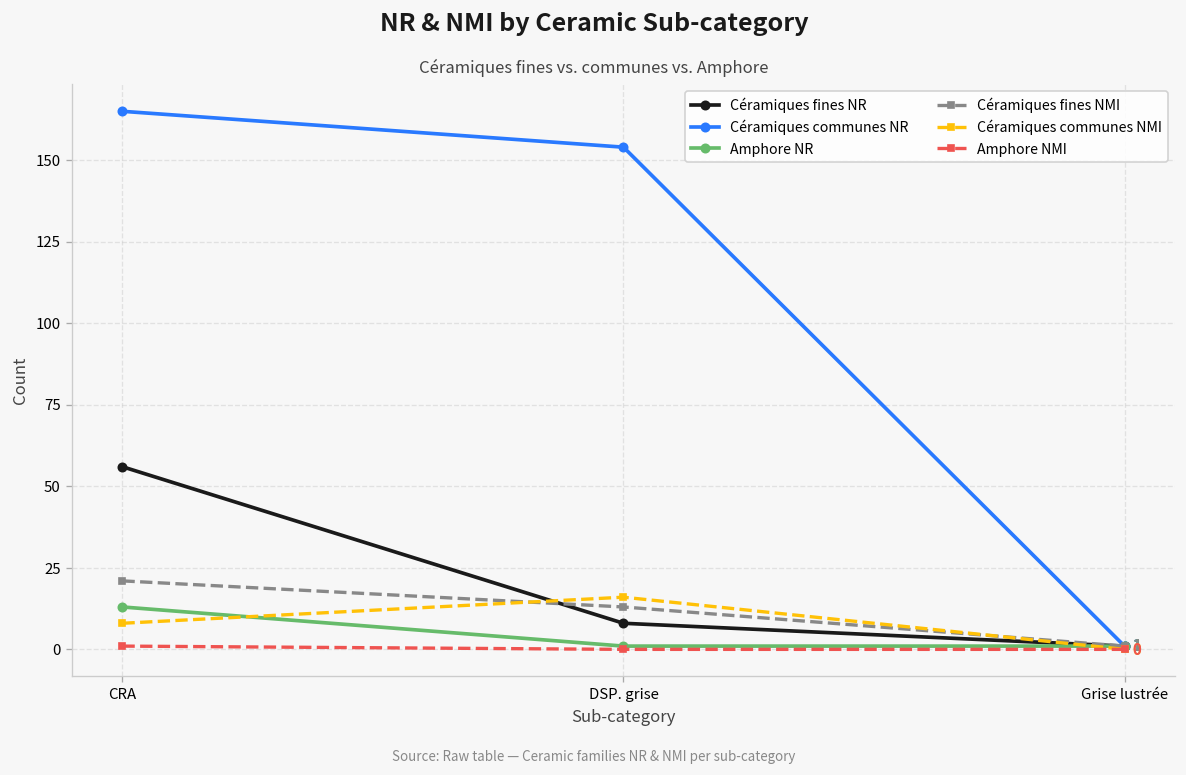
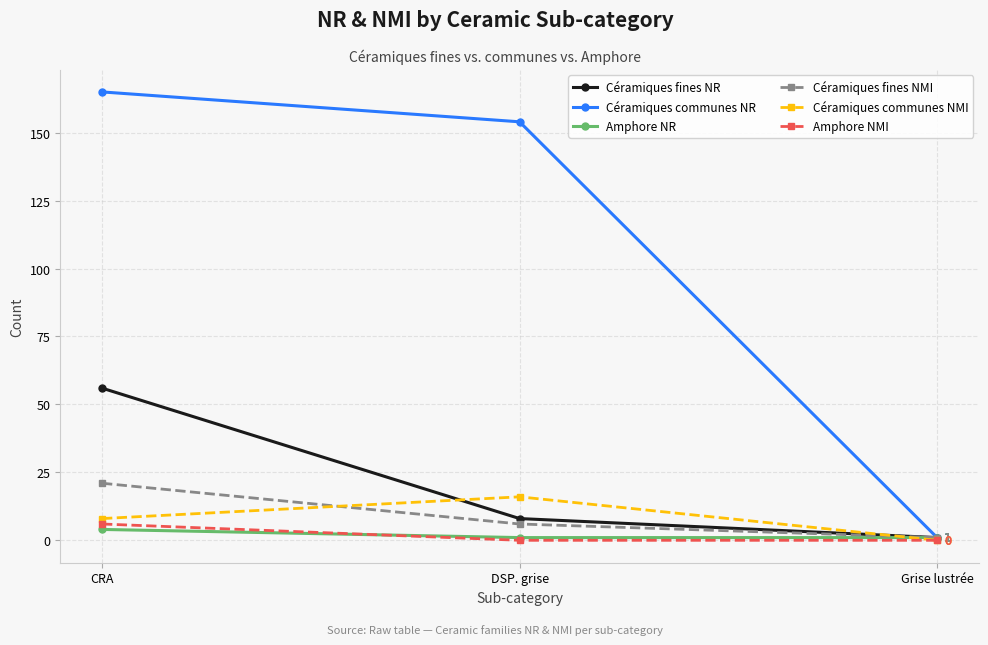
  {
    "Céramiques fines NR": {
      "CRA": 56,
      "DSP. grise": 8
    },
    "Céramiques communes NR": {
      "CRA": 165,
      "DSP. grise": 154
    },
    "Amphore NR": {
-     "CRA": 13,
+     "CRA": 4,
      "DSP. grise": 1
    },
    "Céramiques fines NMI": {
      "CRA": 21,
-     "DSP. grise": 13
+     "DSP. grise": 6
    },
    "Céramiques communes NMI": {
      "CRA": 8,
      "DSP. grise": 16
    },
    "Amphore NMI": {
-     "CRA": 1,
+     "CRA": 6,
      "DSP. grise": 0
    }
  }
